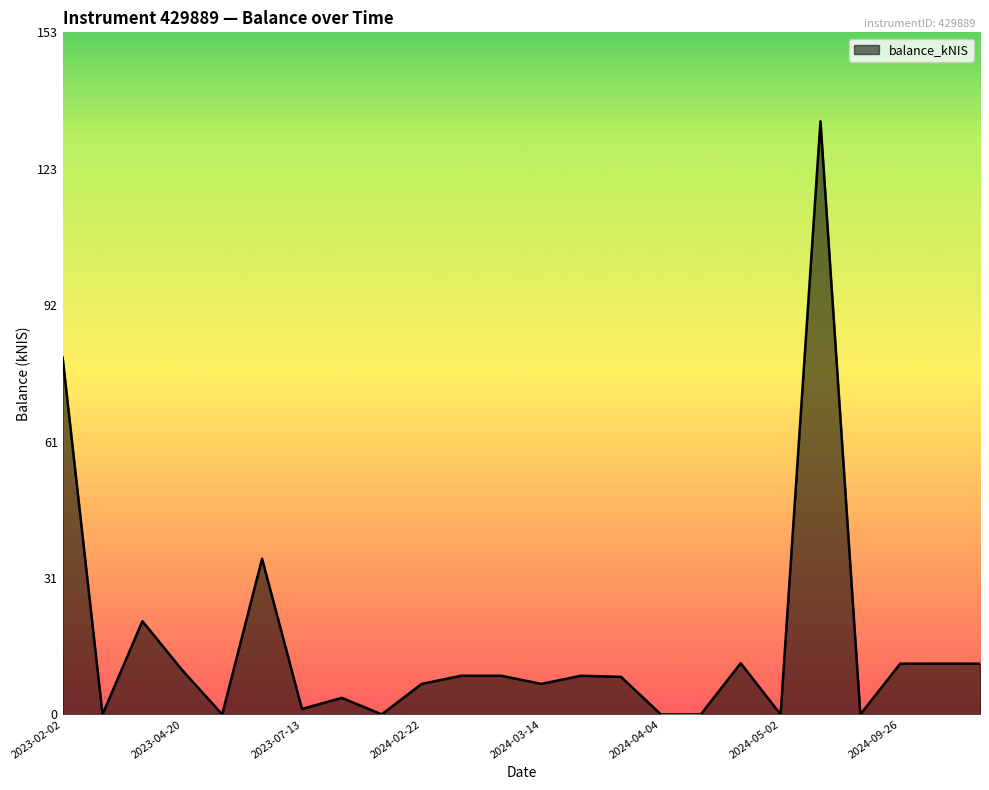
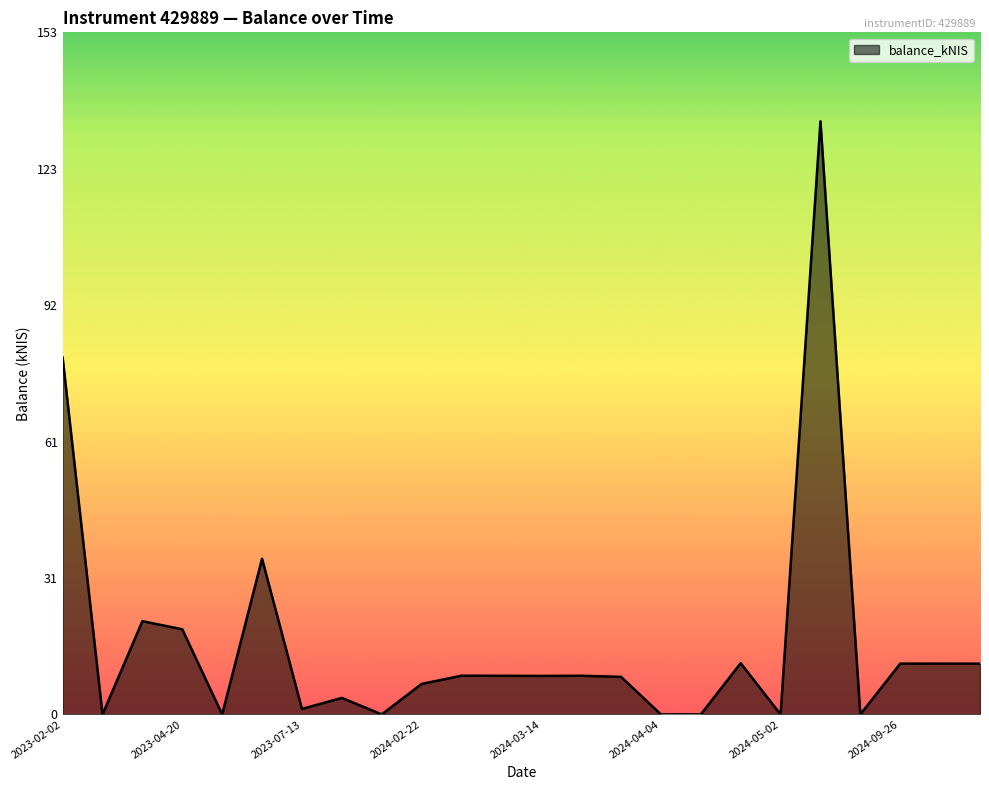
  {
    "2023-02-02": 80,
-   "2023-04-20": 10,
+   "2023-04-20": 19,
    "2023-07-13": 1,
    "2024-02-22": 7,
-   "2024-03-14": 7,
+   "2024-03-14": 9,
    "2024-04-04": 0,
    "2024-05-02": 0,
    "2024-09-26": 11
  }
